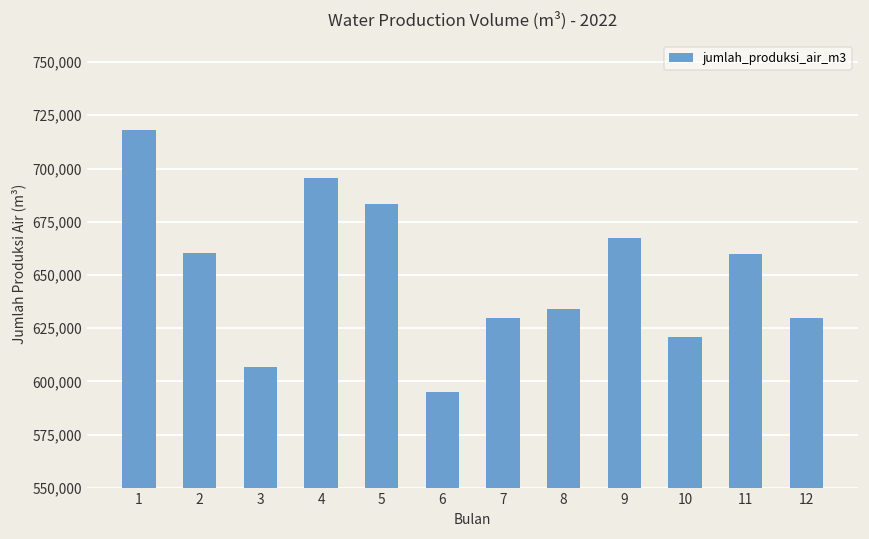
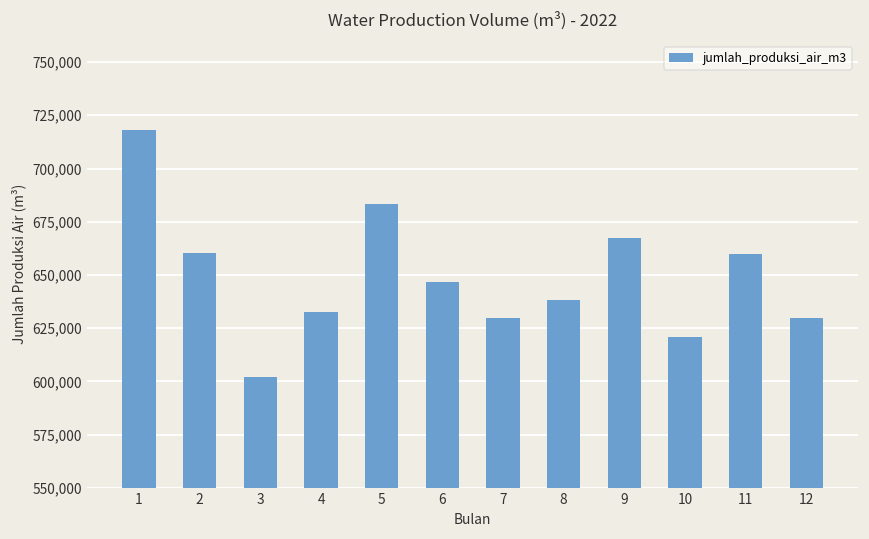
  {
    "1": "718,000",
    "2": "660,000",
-   "3": "607,000",
-   "4": "696,000",
+   "3": "602,000",
+   "4": "633,000",
    "5": "683,000",
-   "6": "595,000",
+   "6": "647,000",
    "7": "630,000",
-   "8": "634,000",
+   "8": "638,000",
    "9": "667,000",
    "10": "621,000",
    "11": "660,000",
    "12": "630,000"
  }
